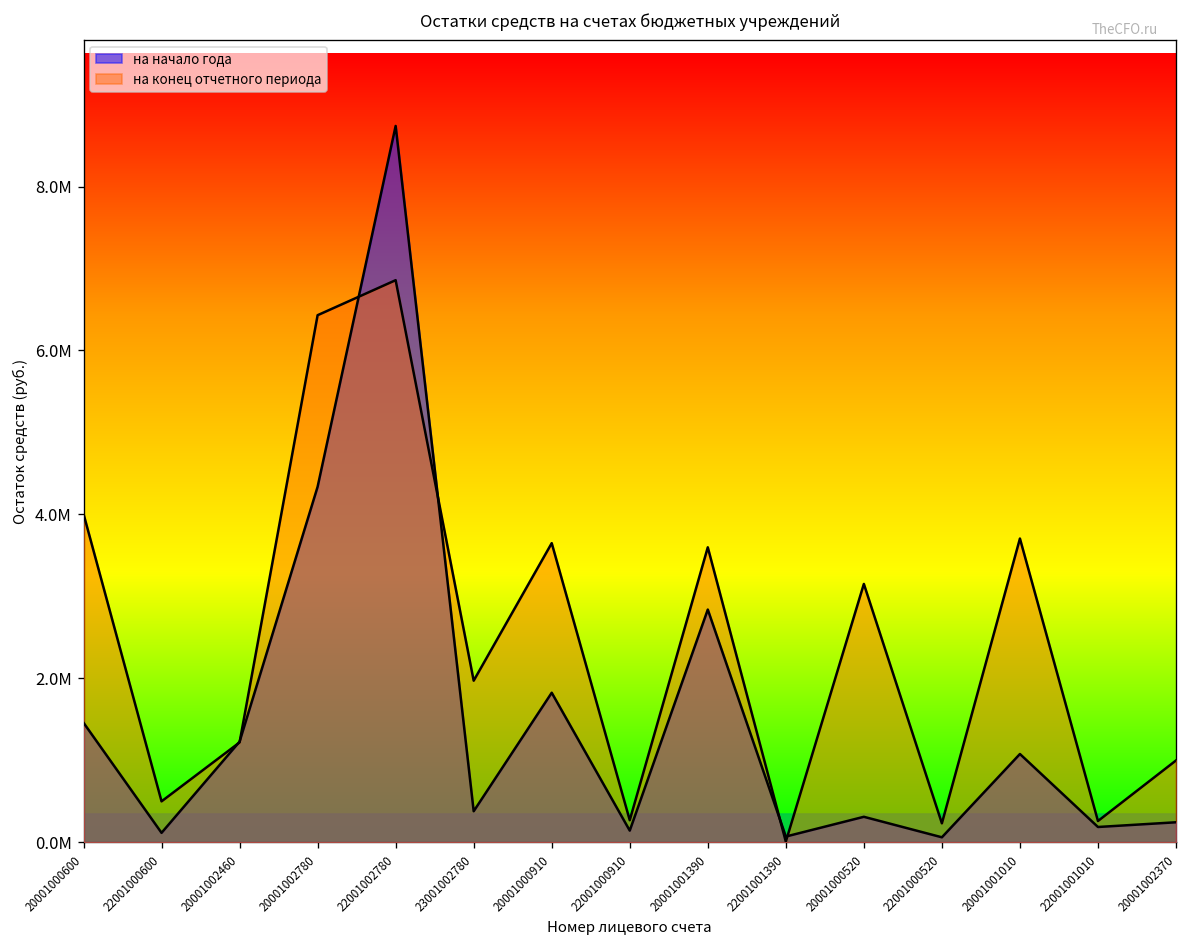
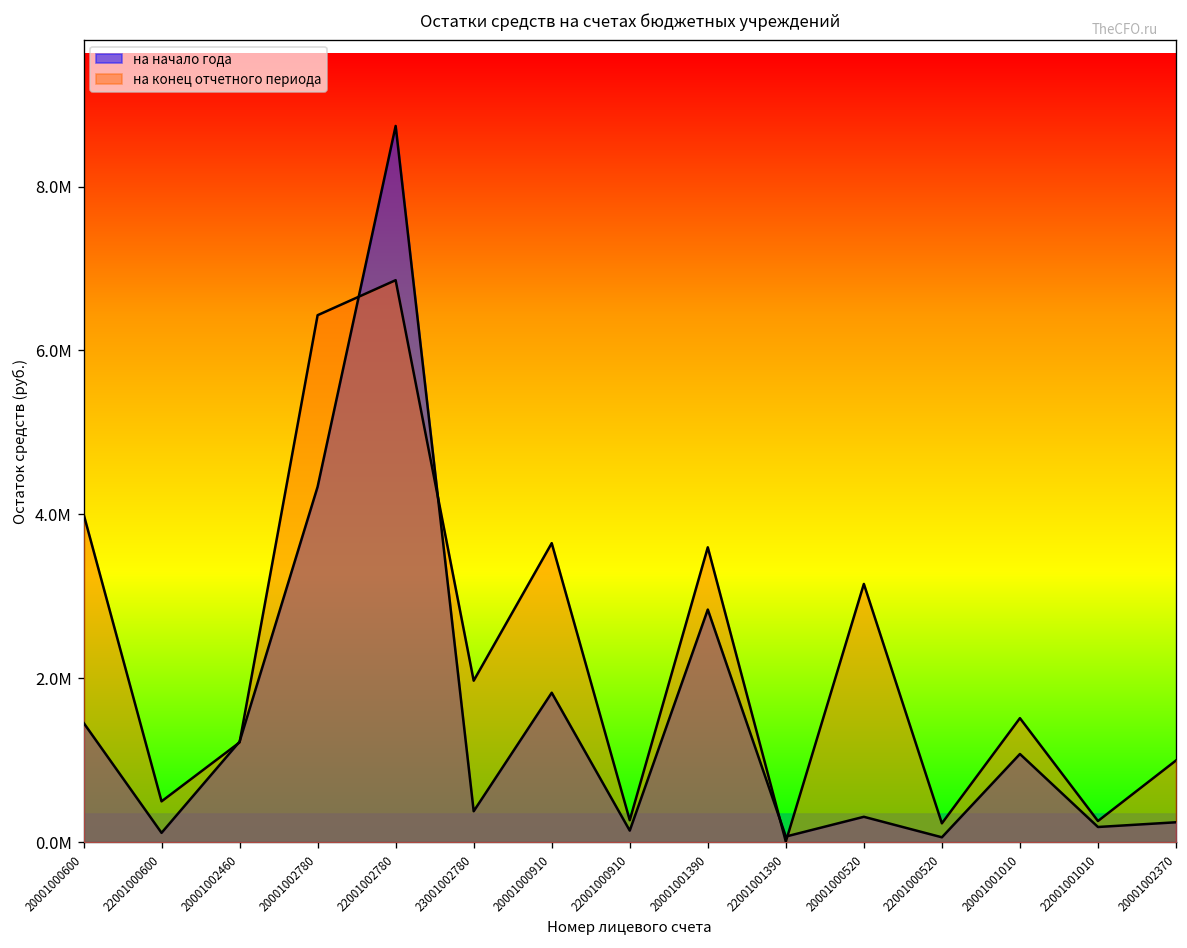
  {
    "на начало года": {
      "20001000600": 1500000,
      "20001002780": 4300000,
      "22001002780": 8700000,
      "23001002780": 400000,
      "20001000910": 1800000,
      "20001001390": 2800000,
      "20001001010": 1100000
    },
    "на конец отчетного периода": {
      "20001000600": 4000000,
      "22001000600": 500000,
      "20001002780": 6400000,
      "22001002780": 6900000,
      "23001002780": 2000000,
      "20001000910": 3600000,
      "20001001390": 3600000,
      "20001000520": 3200000,
-     "20001001010": 3700000,
+     "20001001010": 1500000,
      "20001002370": 1000000
    }
  }
